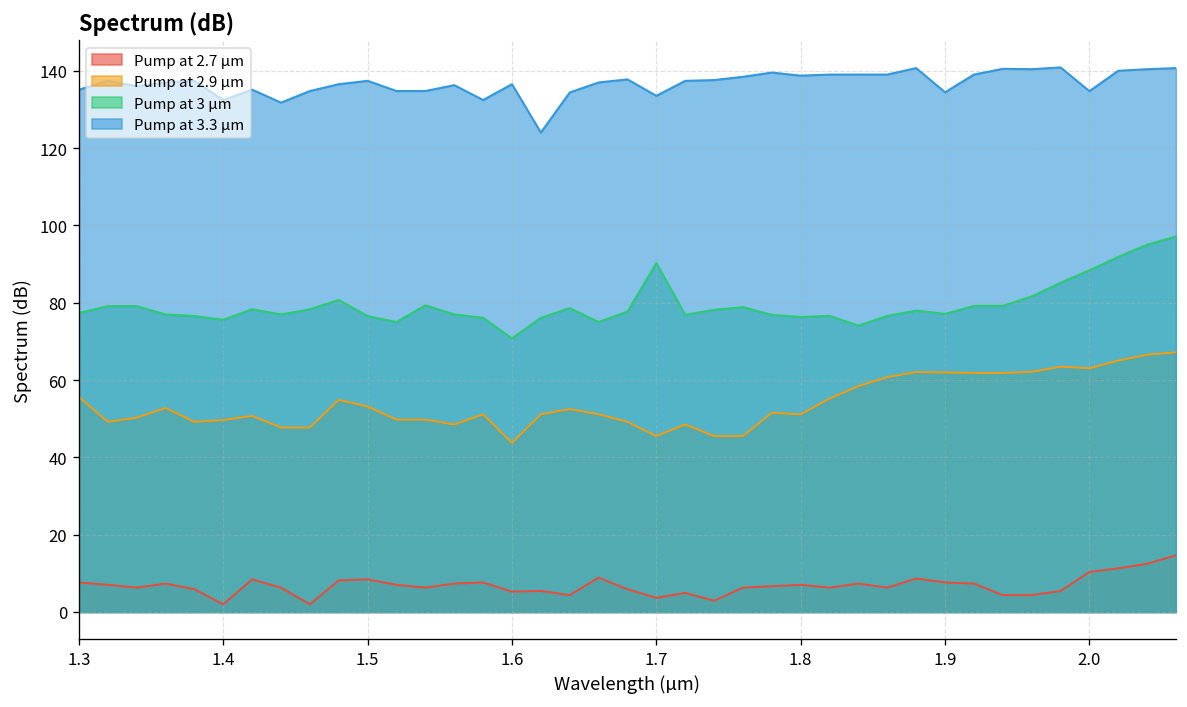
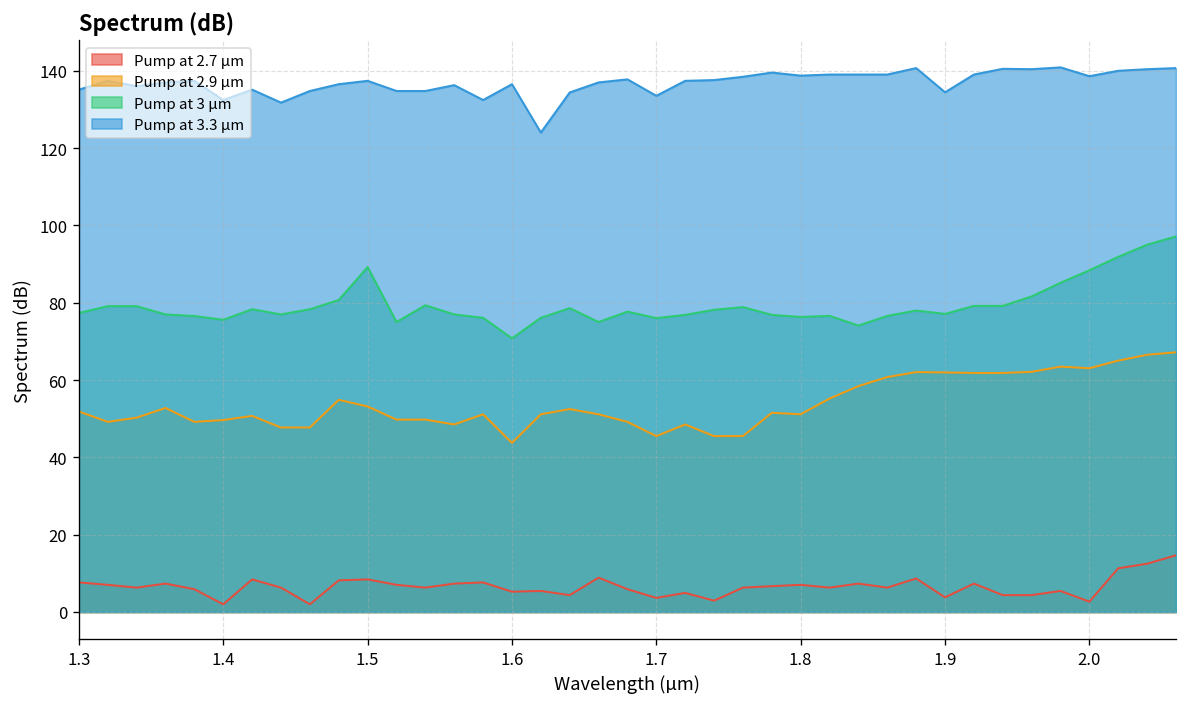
  {
    "Pump at 2.7 µm": {
      "1.3": 8,
      "1.4": 2,
      "1.5": 8,
      "1.6": 5,
      "1.7": 4,
      "1.8": 7,
-     "1.9": 8,
-     "2.0": 10
+     "1.9": 4,
+     "2.0": 3
    },
    "Pump at 2.9 µm": {
-     "1.3": 56,
+     "1.3": 52,
      "1.4": 50,
      "1.5": 53,
      "1.6": 44,
      "1.7": 46,
      "1.8": 51,
      "1.9": 62,
      "2.0": 63
    },
    "Pump at 3 µm": {
      "1.3": 77,
      "1.4": 76,
-     "1.5": 77,
+     "1.5": 89,
      "1.6": 71,
-     "1.7": 90,
+     "1.7": 76,
      "1.8": 76,
      "1.9": 77,
      "2.0": 88
    },
    "Pump at 3.3 µm": {
      "1.3": 135,
      "1.5": 137,
      "1.6": 137,
      "1.7": 134,
      "1.8": 139,
      "1.9": 134,
-     "2.0": 135
+     "2.0": 139
    }
  }
